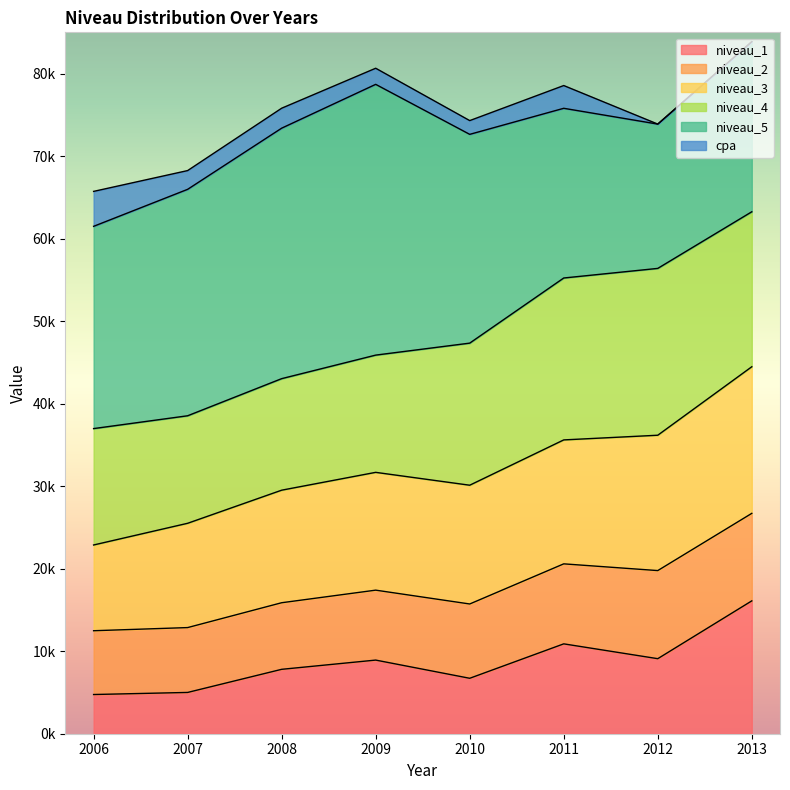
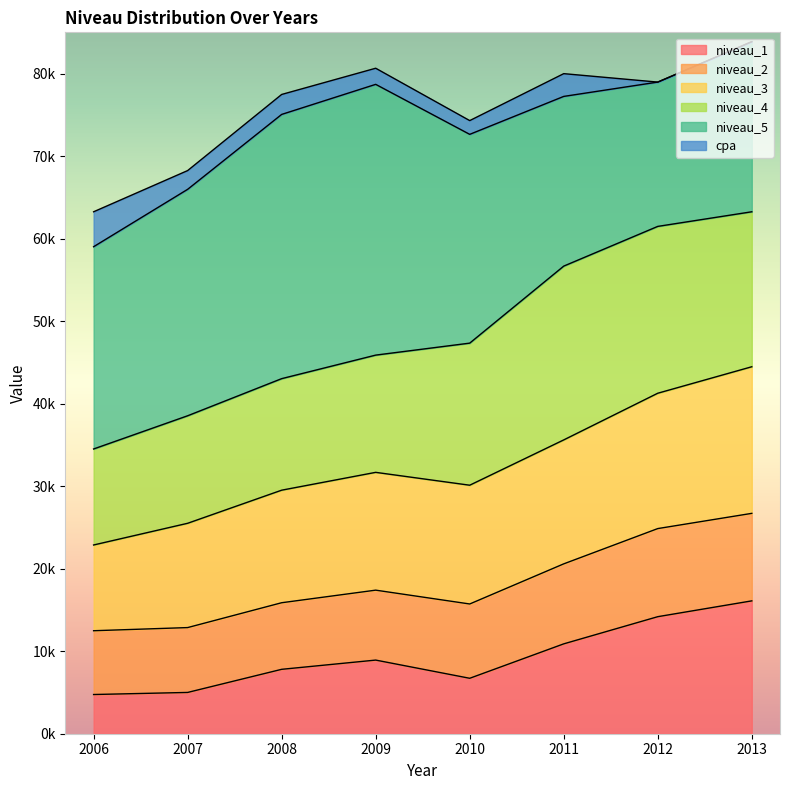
  {
    "niveau_1": {
      "2006": 5000,
      "2007": 5000,
      "2008": 8000,
      "2009": 9000,
      "2010": 7000,
      "2011": 11000,
-     "2012": 9000,
+     "2012": 14000,
      "2013": 16000
    },
    "niveau_4": {
-     "2006": 14000,
+     "2006": 12000,
      "2007": 13000,
      "2008": 14000,
      "2009": 14000,
      "2010": 17000,
-     "2011": 20000,
+     "2011": 21000,
      "2012": 20000,
      "2013": 19000
    },
    "niveau_5": {
      "2006": 25000,
      "2007": 27000,
-     "2008": 30000,
+     "2008": 32000,
      "2009": 33000,
      "2010": 25000,
      "2011": 21000
    },
    "cpa": {
      "2006": 4000,
      "2007": 2000,
      "2008": 2000,
      "2009": 2000,
      "2010": 2000,
      "2011": 3000
    }
  }
